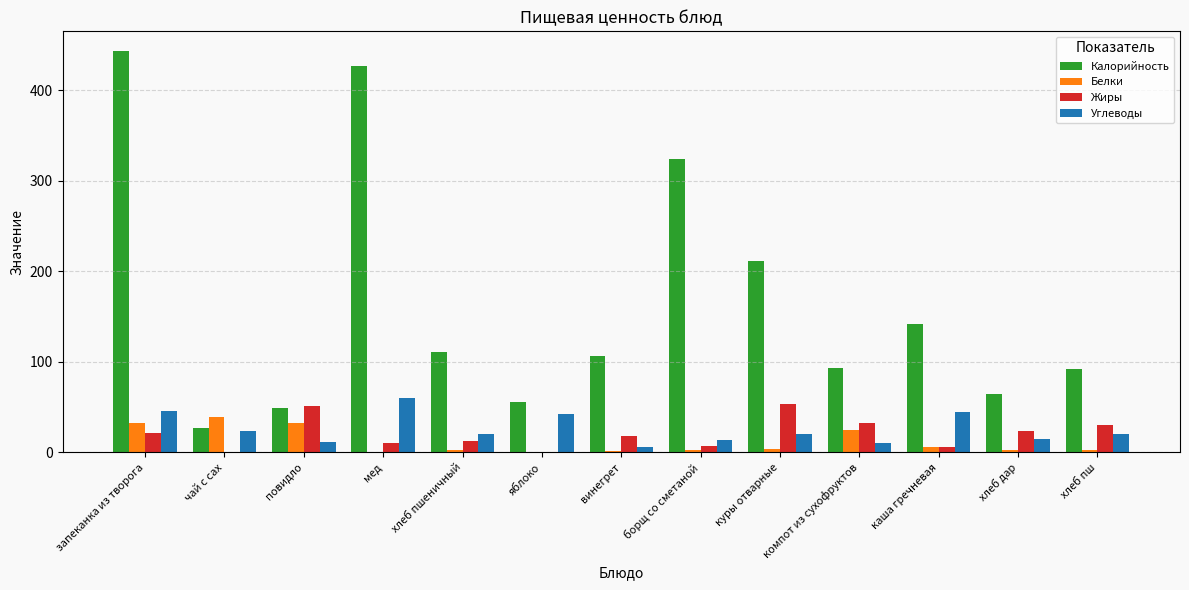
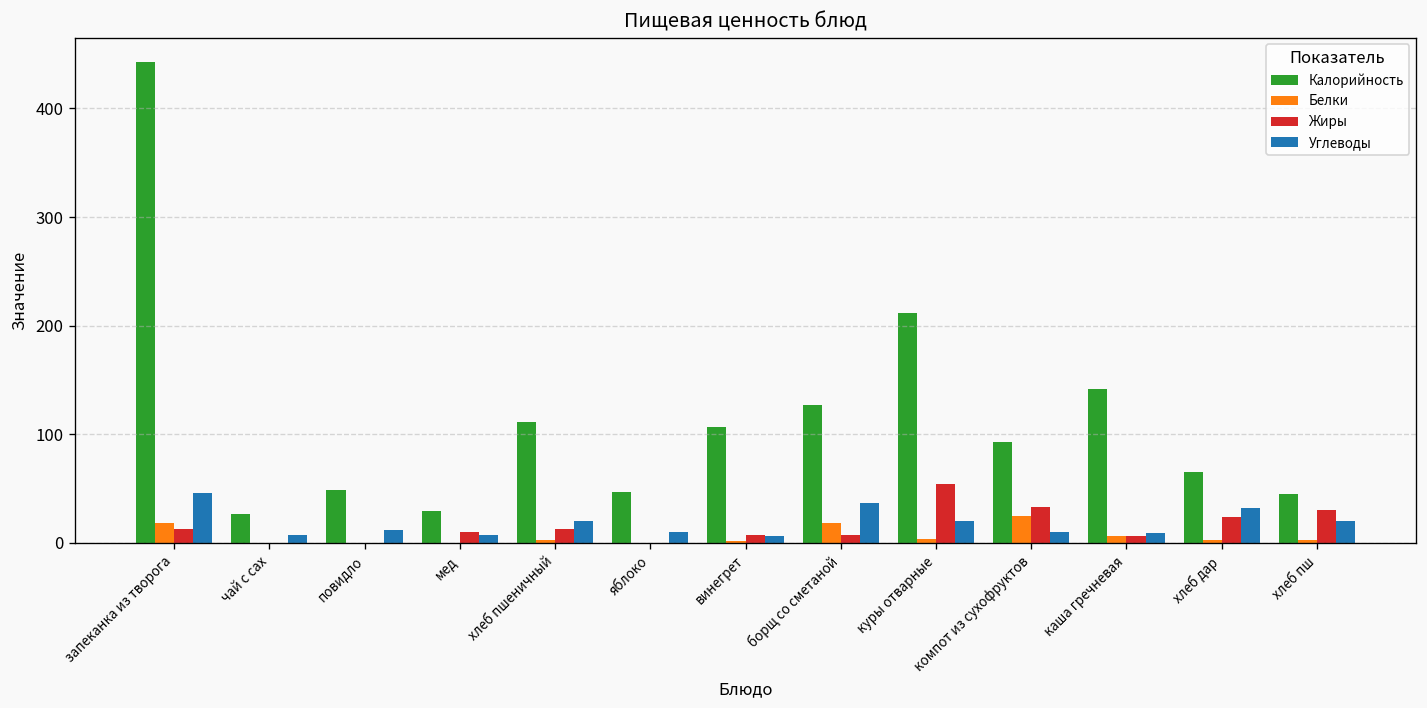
  {
    "Калорийность": {
      "запеканка из творога": 440,
      "чай с сах": 30,
      "повидло": 50,
-     "мед": 430,
+     "мед": 30,
      "хлеб пшеничный": 110,
-     "яблоко": 60,
+     "яблоко": 50,
      "винегрет": 110,
-     "борщ со сметаной": 320,
+     "борщ со сметаной": 130,
      "куры отварные": 210,
      "компот из сухофруктов": 90,
      "каша гречневая": 140,
      "хлеб дар": 70,
-     "хлеб пш": 90
+     "хлеб пш": 50
    },
    "Белки": {
-     "запеканка из творога": 30,
-     "чай с сах": 40,
-     "повидло": 30,
+     "запеканка из творога": 20,
+     "чай с сах": 0,
+     "повидло": 0,
      "мед": 0,
      "хлеб пшеничный": 0,
      "яблоко": 0,
-     "борщ со сметаной": 0,
+     "борщ со сметаной": 20,
      "куры отварные": 0,
      "компот из сухофруктов": 30,
      "каша гречневая": 10,
      "хлеб дар": 0,
      "хлеб пш": 0
    },
    "Жиры": {
-     "запеканка из творога": 20,
+     "запеканка из творога": 10,
      "чай с сах": 0,
-     "повидло": 50,
+     "повидло": 0,
      "мед": 10,
      "хлеб пшеничный": 10,
      "яблоко": 0,
-     "винегрет": 20,
+     "винегрет": 10,
      "борщ со сметаной": 10,
      "куры отварные": 50,
      "компот из сухофруктов": 30,
      "каша гречневая": 10,
      "хлеб дар": 20,
      "хлеб пш": 30
    },
    "Углеводы": {
      "запеканка из творога": 50,
-     "чай с сах": 20,
+     "чай с сах": 10,
      "повидло": 10,
-     "мед": 60,
+     "мед": 10,
      "хлеб пшеничный": 20,
-     "яблоко": 40,
+     "яблоко": 10,
      "винегрет": 10,
-     "борщ со сметаной": 10,
+     "борщ со сметаной": 40,
      "куры отварные": 20,
      "компот из сухофруктов": 10,
-     "каша гречневая": 50,
-     "хлеб дар": 20,
+     "каша гречневая": 10,
+     "хлеб дар": 30,
      "хлеб пш": 20
    }
  }
